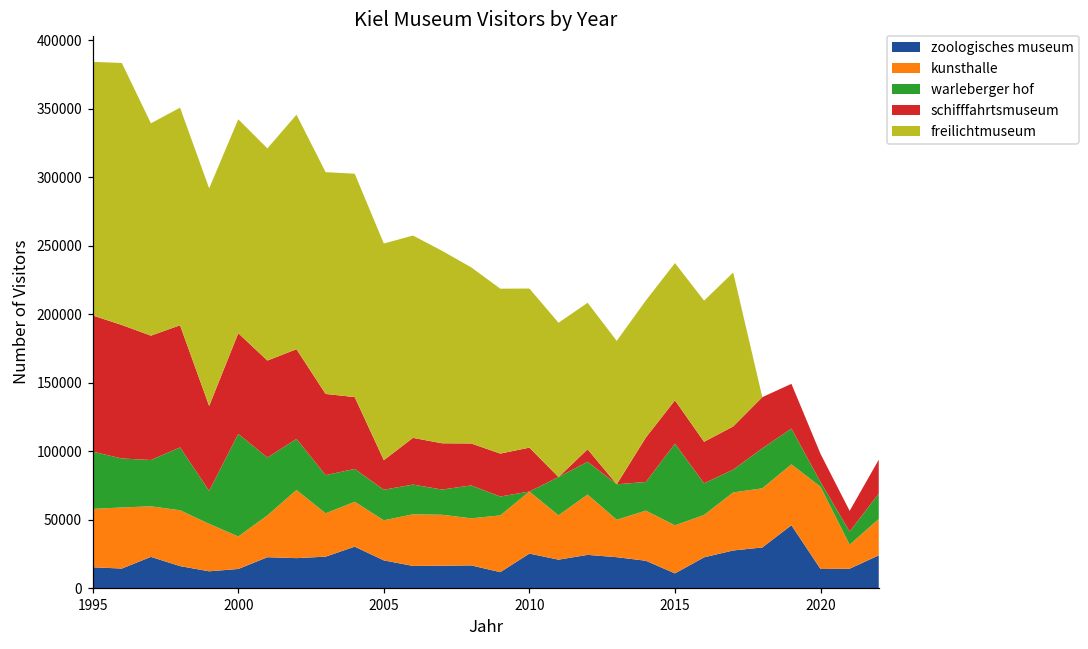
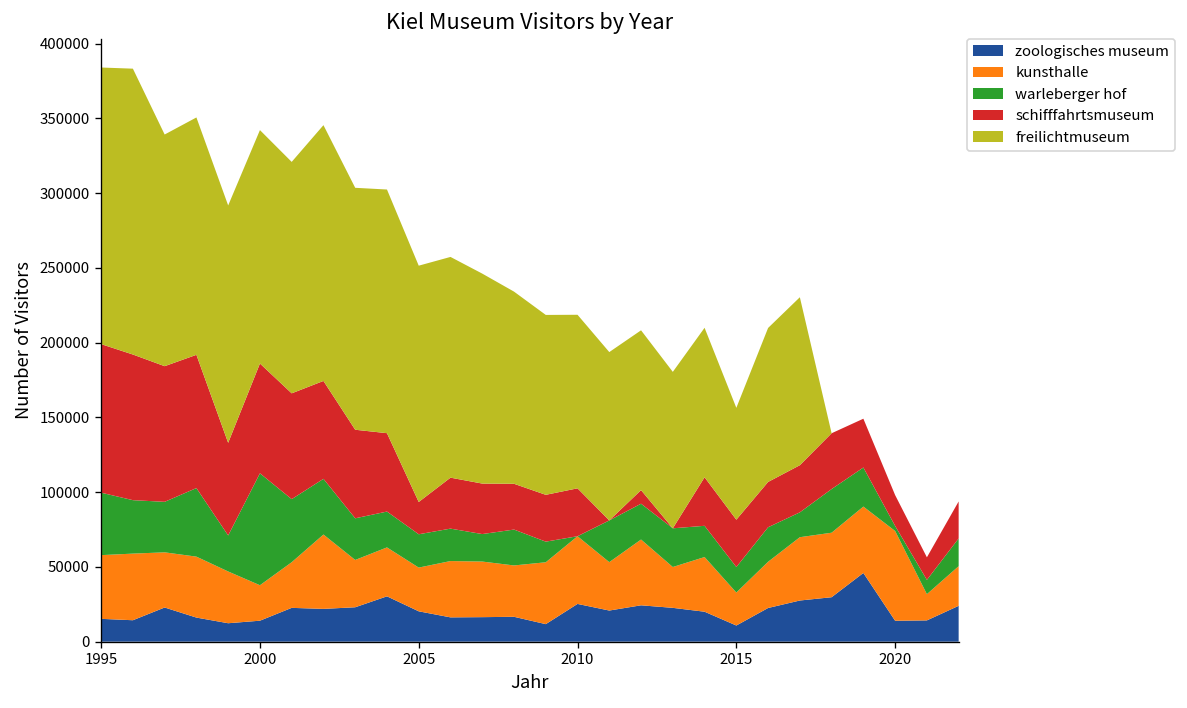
  {
    "kunsthalle": {
-     "2015": 35000
+     "2015": 22000
    },
    "warleberger hof": {
-     "2015": 60000
+     "2015": 17000
    },
    "freilichtmuseum": {
      "1995": 185000,
      "2000": 156000,
      "2005": 158000,
      "2010": 116000,
-     "2015": 100000
+     "2015": 75000
    }
  }
